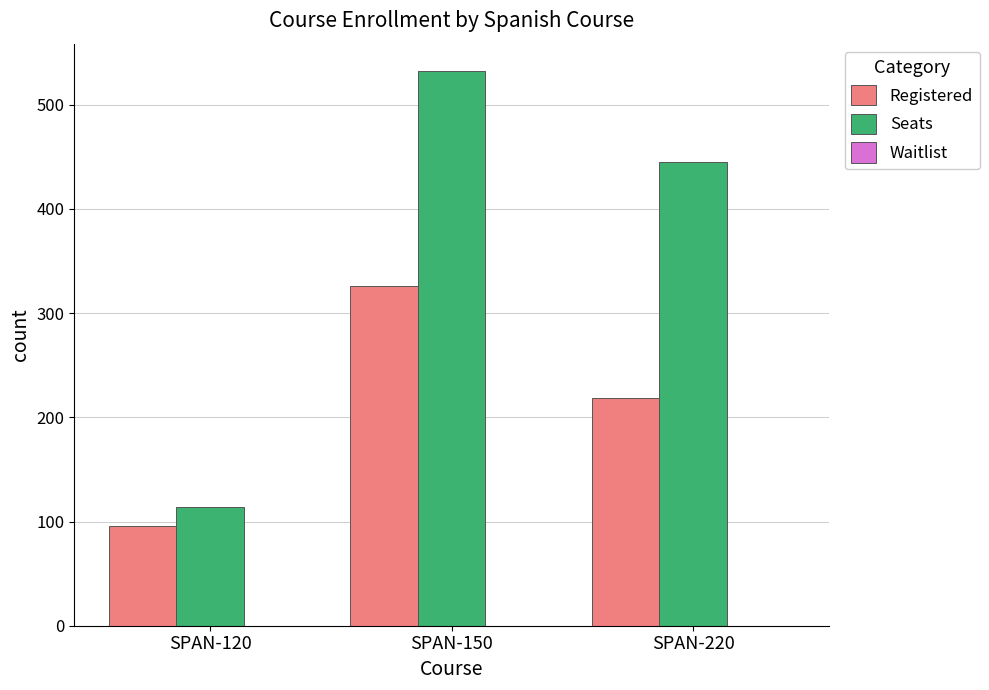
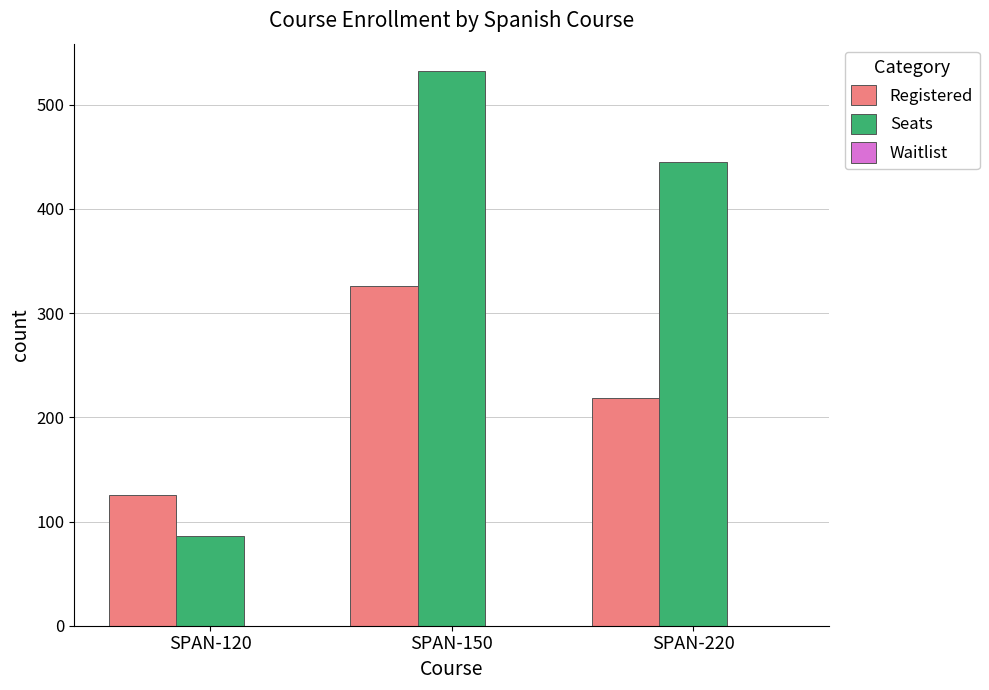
  {
    "Registered": {
-     "SPAN-120": 96,
+     "SPAN-120": 125,
      "SPAN-150": 326,
      "SPAN-220": 219
    },
    "Seats": {
-     "SPAN-120": 114,
+     "SPAN-120": 86,
      "SPAN-150": 532,
      "SPAN-220": 445
    },
    "Waitlist": {
      "SPAN-120": 0,
      "SPAN-150": 0,
      "SPAN-220": 0
    }
  }
